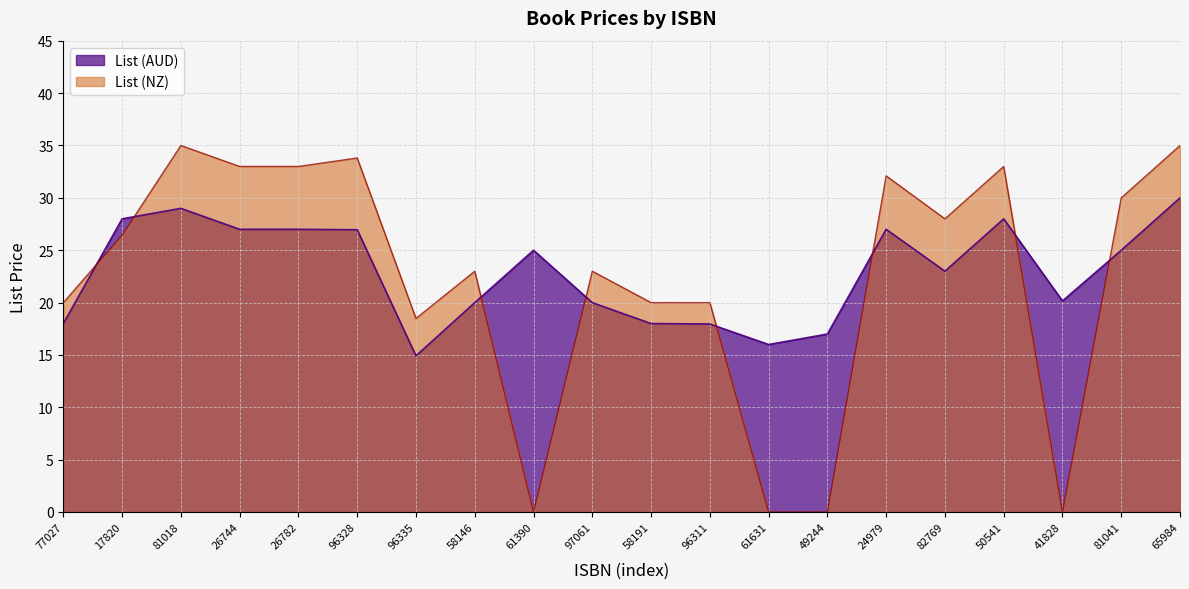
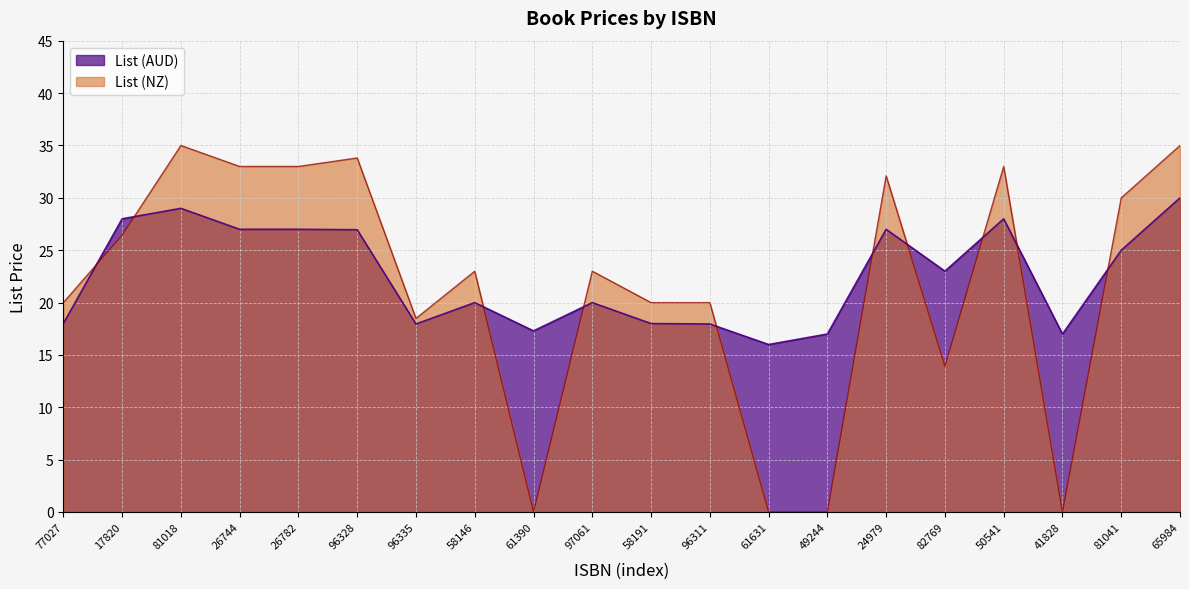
  {
    "List (AUD)": {
      "77027": 18.0,
      "17820": 28.0,
      "81018": 29.0,
      "26744": 27.0,
      "26782": 27.0,
      "96328": 27.0,
-     "96335": 14.9,
+     "96335": 18.0,
      "58146": 20.0,
-     "61390": 25.0,
+     "61390": 17.3,
      "97061": 20.0,
      "58191": 18.0,
      "96311": 18.0,
      "61631": 16.0,
      "49244": 17.0,
      "24979": 27.0,
      "82769": 23.0,
      "50541": 28.0,
-     "41828": 20.2,
+     "41828": 17.0,
      "81041": 25.0,
      "65984": 30.0
    },
    "List (NZ)": {
      "77027": 20.0,
      "17820": 26.4,
      "81018": 35.0,
      "26744": 33.0,
      "26782": 33.0,
      "96328": 33.8,
      "96335": 18.5,
      "58146": 23.0,
      "61390": 0.0,
      "97061": 23.0,
      "58191": 20.0,
      "96311": 20.0,
      "61631": 0.0,
      "49244": 0.0,
      "24979": 32.1,
-     "82769": 28.0,
+     "82769": 13.9,
      "50541": 33.0,
      "41828": 0.0,
      "81041": 30.0,
      "65984": 35.0
    }
  }
